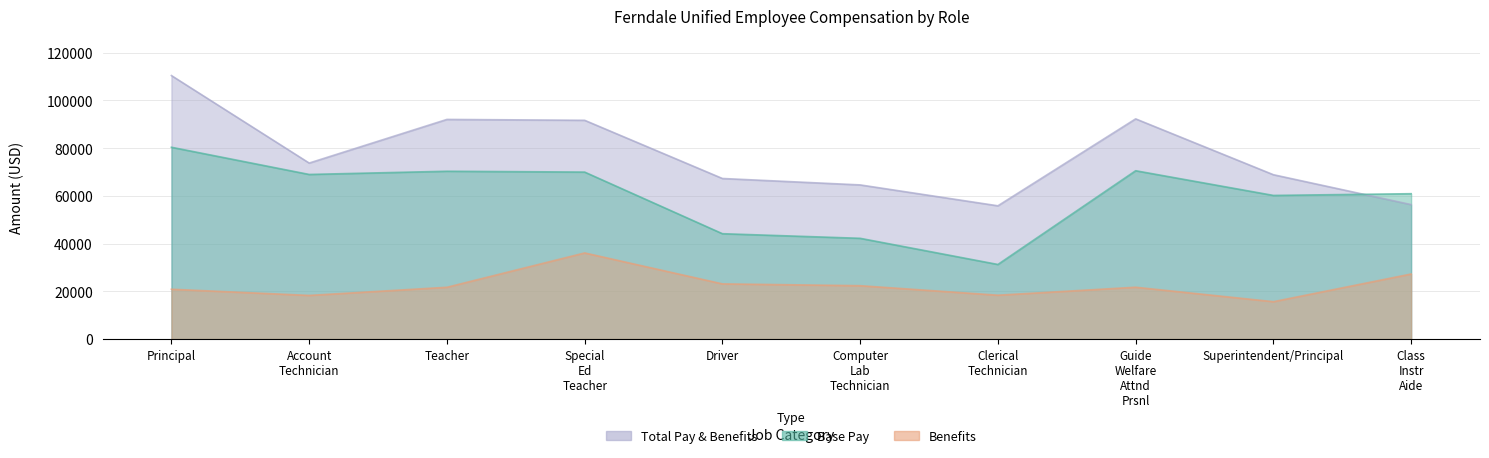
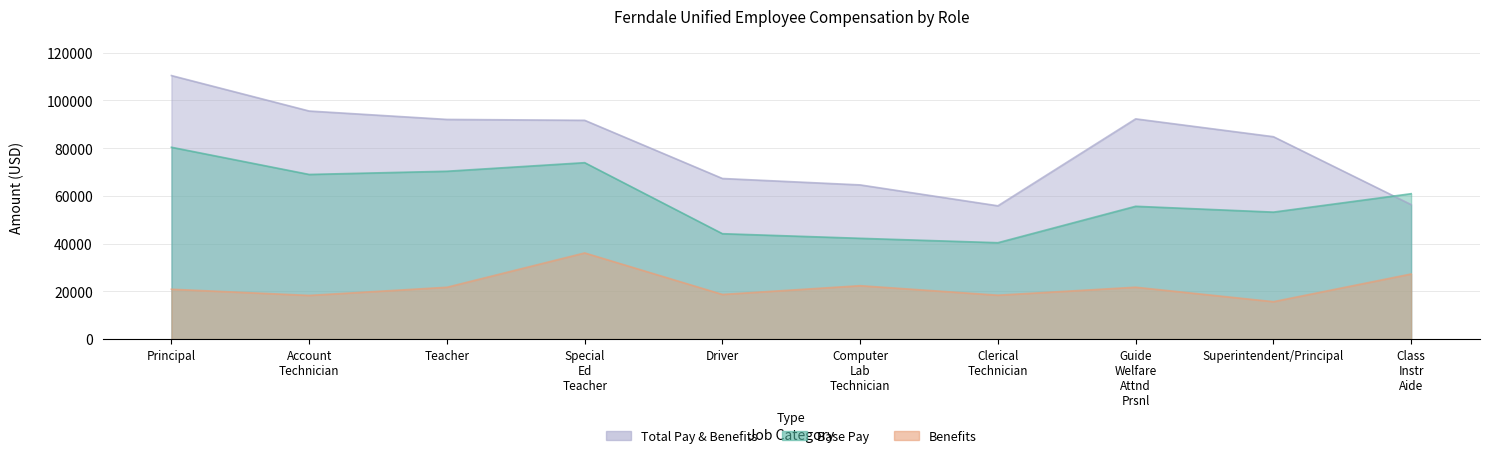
  {
    "Total Pay & Benefits": {
      "Principal": 110000,
-     "Account Technician": 74000,
+     "Account Technician": 96000,
      "Teacher": 92000,
      "Special Ed Teacher": 92000,
      "Driver": 67000,
      "Computer Lab Technician": 65000,
      "Clerical Technician": 56000,
      "Guide Welfare Attnd Prsnl": 92000,
-     "Superintendent/Principal": 69000,
+     "Superintendent/Principal": 85000,
      "Class Instr Aide": 56000
    },
    "Base Pay": {
      "Principal": 80000,
      "Account Technician": 69000,
      "Teacher": 70000,
-     "Special Ed Teacher": 70000,
+     "Special Ed Teacher": 74000,
      "Driver": 44000,
      "Computer Lab Technician": 42000,
-     "Clerical Technician": 31000,
-     "Guide Welfare Attnd Prsnl": 71000,
-     "Superintendent/Principal": 60000,
+     "Clerical Technician": 40000,
+     "Guide Welfare Attnd Prsnl": 56000,
+     "Superintendent/Principal": 53000,
      "Class Instr Aide": 61000
    },
    "Benefits": {
      "Principal": 21000,
      "Account Technician": 18000,
      "Teacher": 22000,
      "Special Ed Teacher": 36000,
-     "Driver": 23000,
+     "Driver": 19000,
      "Computer Lab Technician": 22000,
      "Clerical Technician": 18000,
      "Guide Welfare Attnd Prsnl": 22000,
      "Superintendent/Principal": 16000,
      "Class Instr Aide": 27000
    }
  }
